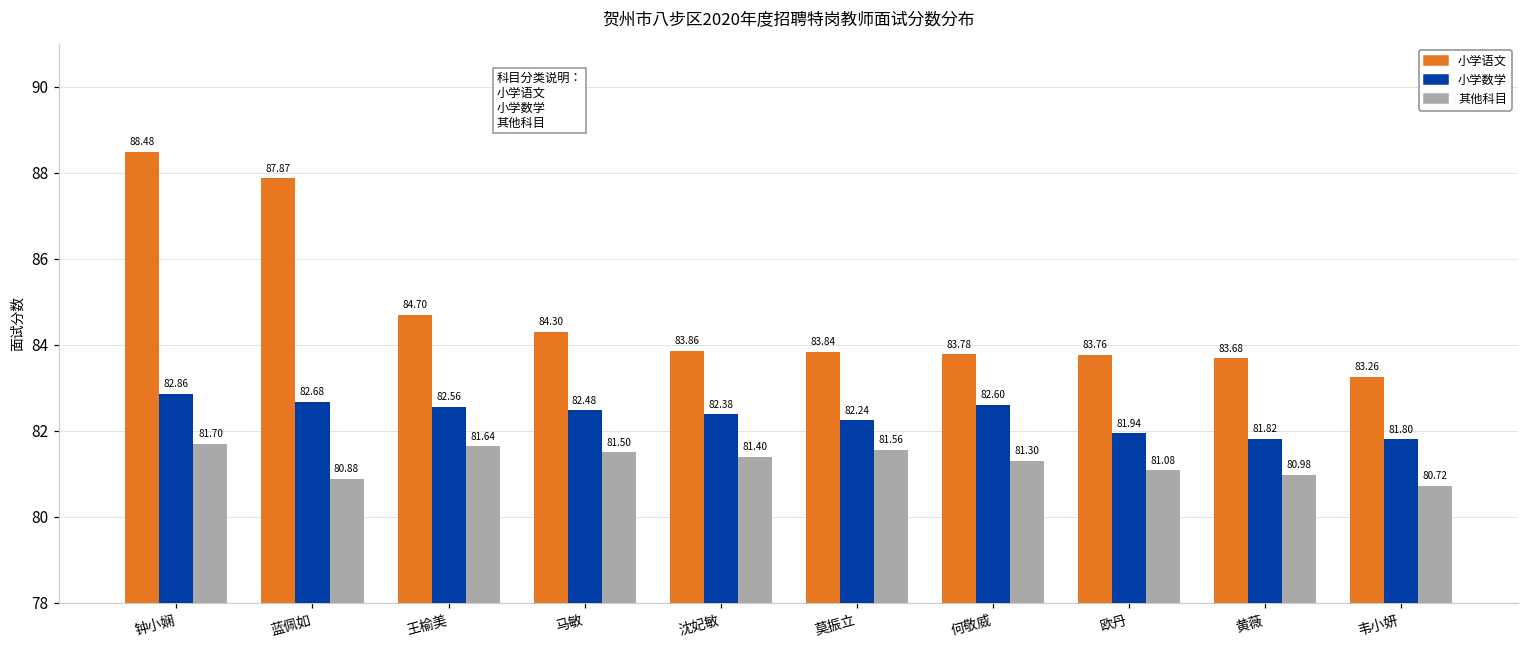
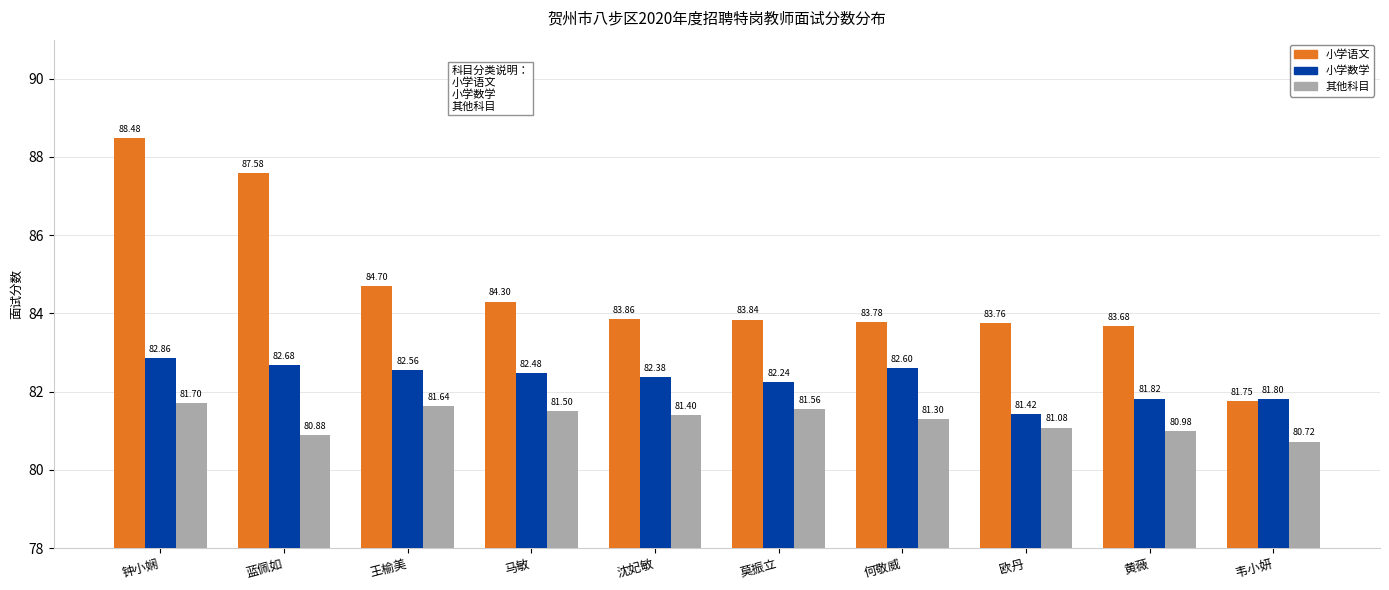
  {
    "小学语文": {
      "钟小娴": 88.48,
-     "蓝佩如": 87.87,
+     "蓝佩如": 87.58,
      "王榆美": 84.70,
      "马敏": 84.30,
      "沈妃敏": 83.86,
      "莫振立": 83.84,
      "何敬威": 83.78,
      "欧丹": 83.76,
      "黄薇": 83.68,
-     "韦小妍": 83.26
+     "韦小妍": 81.75
    },
    "小学数学": {
      "钟小娴": 82.86,
      "蓝佩如": 82.68,
      "王榆美": 82.56,
      "马敏": 82.48,
      "沈妃敏": 82.38,
      "莫振立": 82.24,
      "何敬威": 82.60,
-     "欧丹": 81.94,
+     "欧丹": 81.42,
      "黄薇": 81.82,
      "韦小妍": 81.80
    },
    "其他科目": {
      "钟小娴": 81.70,
      "蓝佩如": 80.88,
      "王榆美": 81.64,
      "马敏": 81.50,
      "沈妃敏": 81.40,
      "莫振立": 81.56,
      "何敬威": 81.30,
      "欧丹": 81.08,
      "黄薇": 80.98,
      "韦小妍": 80.72
    }
  }
